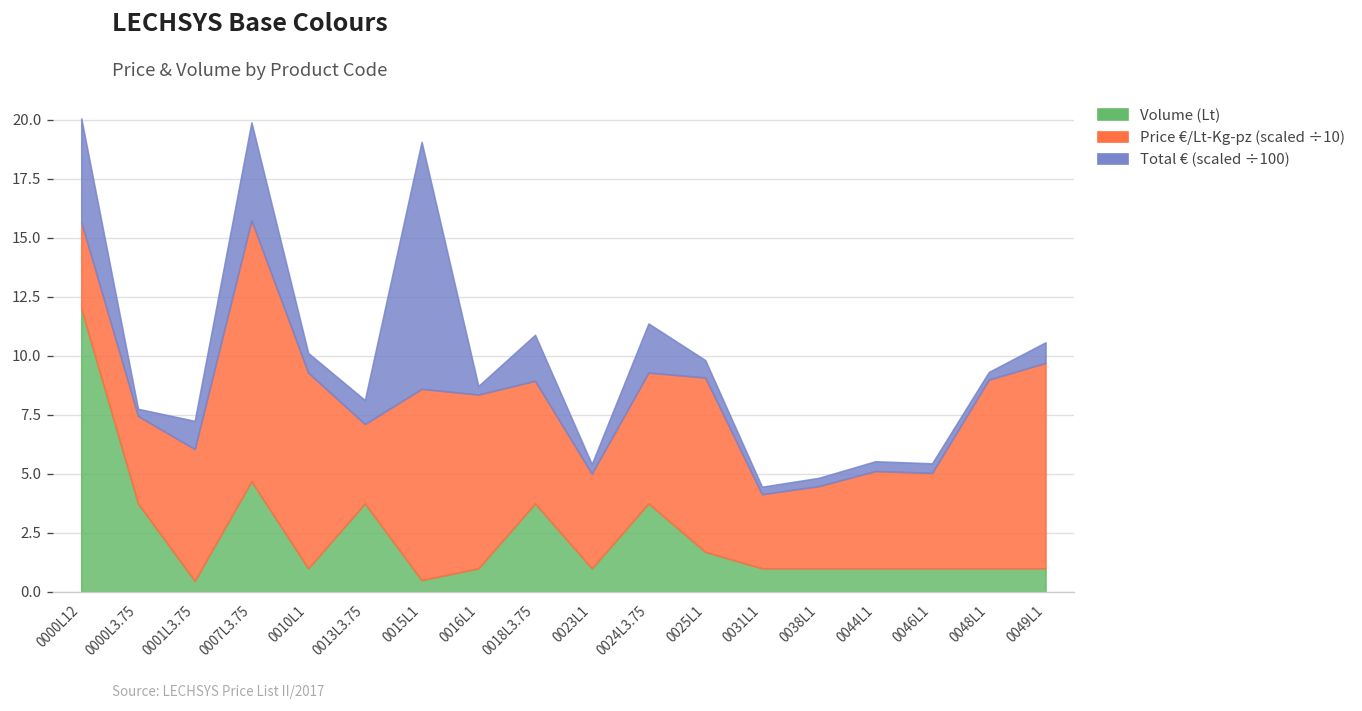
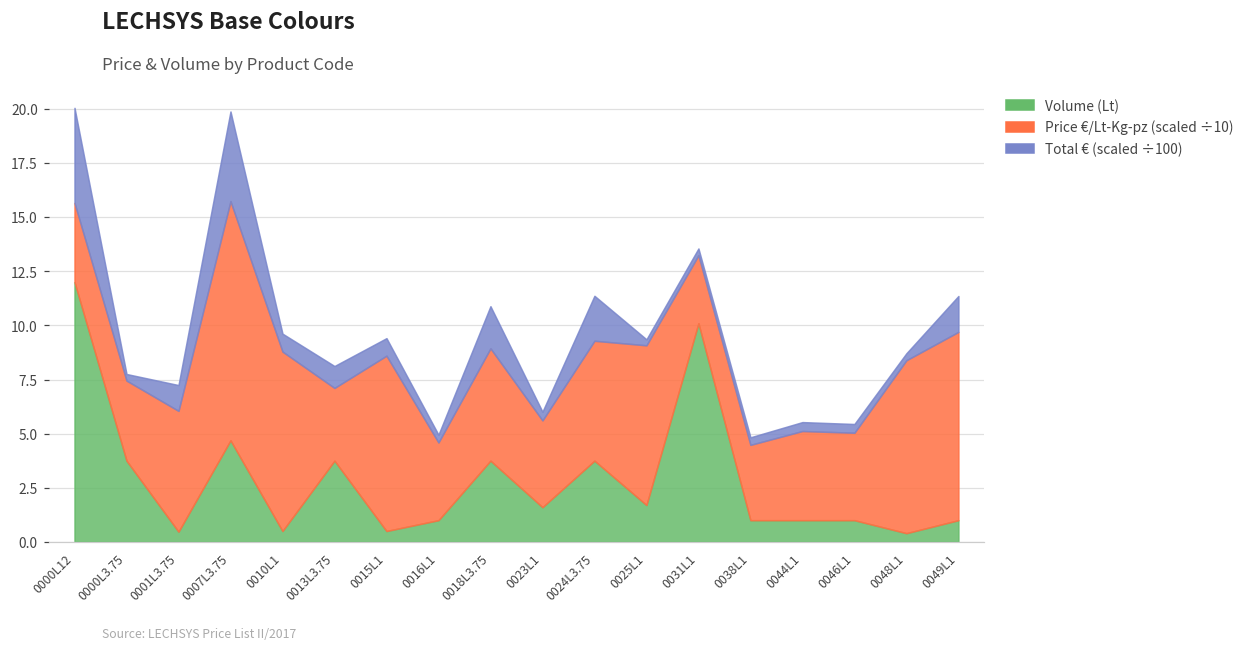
  {
    "Volume (Lt)": {
      "0000L12": 12.0,
      "0000L3.75": 3.8,
      "0001L3.75": 0.5,
      "0007L3.75": 4.7,
-     "0010L1": 1.0,
+     "0010L1": 0.5,
      "0013L3.75": 3.8,
      "0015L1": 0.5,
      "0016L1": 1.0,
      "0018L3.75": 3.8,
-     "0023L1": 1.0,
+     "0023L1": 1.6,
      "0024L3.75": 3.8,
      "0025L1": 1.7,
-     "0031L1": 1.0,
+     "0031L1": 10.1,
      "0038L1": 1.0,
      "0044L1": 1.0,
      "0046L1": 1.0,
-     "0048L1": 1.0,
+     "0048L1": 0.4,
      "0049L1": 1.0
    },
    "Price €/Lt-Kg-pz (scaled ÷10)": {
      "0000L12": 3.7,
      "0000L3.75": 3.7,
      "0001L3.75": 5.6,
      "0007L3.75": 11.1,
      "0010L1": 8.3,
      "0013L3.75": 3.4,
      "0015L1": 8.1,
-     "0016L1": 7.4,
+     "0016L1": 3.6,
      "0018L3.75": 5.2,
      "0023L1": 4.0,
      "0024L3.75": 5.5,
      "0025L1": 7.4,
      "0031L1": 3.1,
      "0038L1": 3.5,
      "0044L1": 4.1,
      "0046L1": 4.0,
      "0048L1": 8.0,
      "0049L1": 8.7
    },
    "Total € (scaled ÷100)": {
      "0000L12": 4.4,
      "0000L3.75": 0.3,
      "0001L3.75": 1.2,
      "0007L3.75": 4.1,
      "0010L1": 0.8,
      "0013L3.75": 1.0,
-     "0015L1": 10.5,
+     "0015L1": 0.8,
      "0016L1": 0.4,
      "0018L3.75": 1.9,
      "0023L1": 0.4,
      "0024L3.75": 2.1,
-     "0025L1": 0.7,
+     "0025L1": 0.3,
      "0031L1": 0.3,
      "0038L1": 0.3,
      "0044L1": 0.4,
      "0046L1": 0.4,
      "0048L1": 0.3,
-     "0049L1": 0.9
+     "0049L1": 1.7
    }
  }
